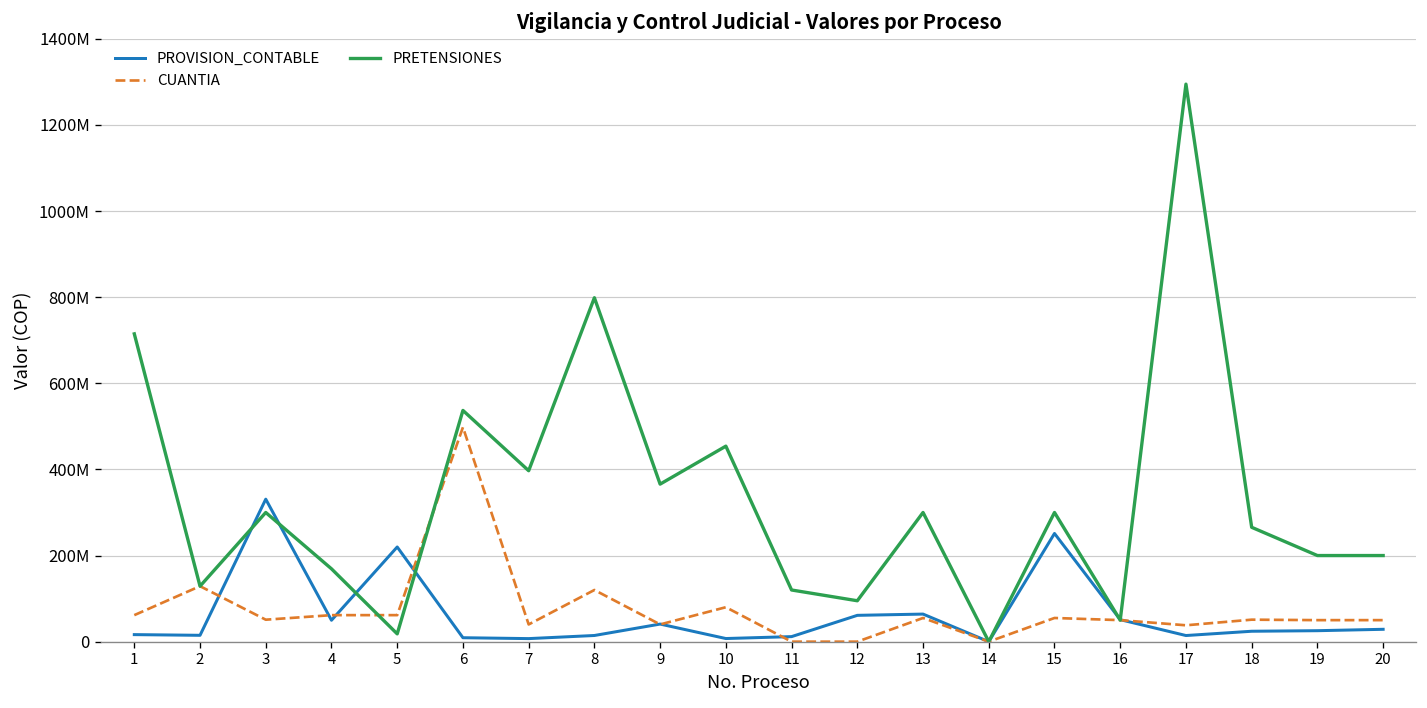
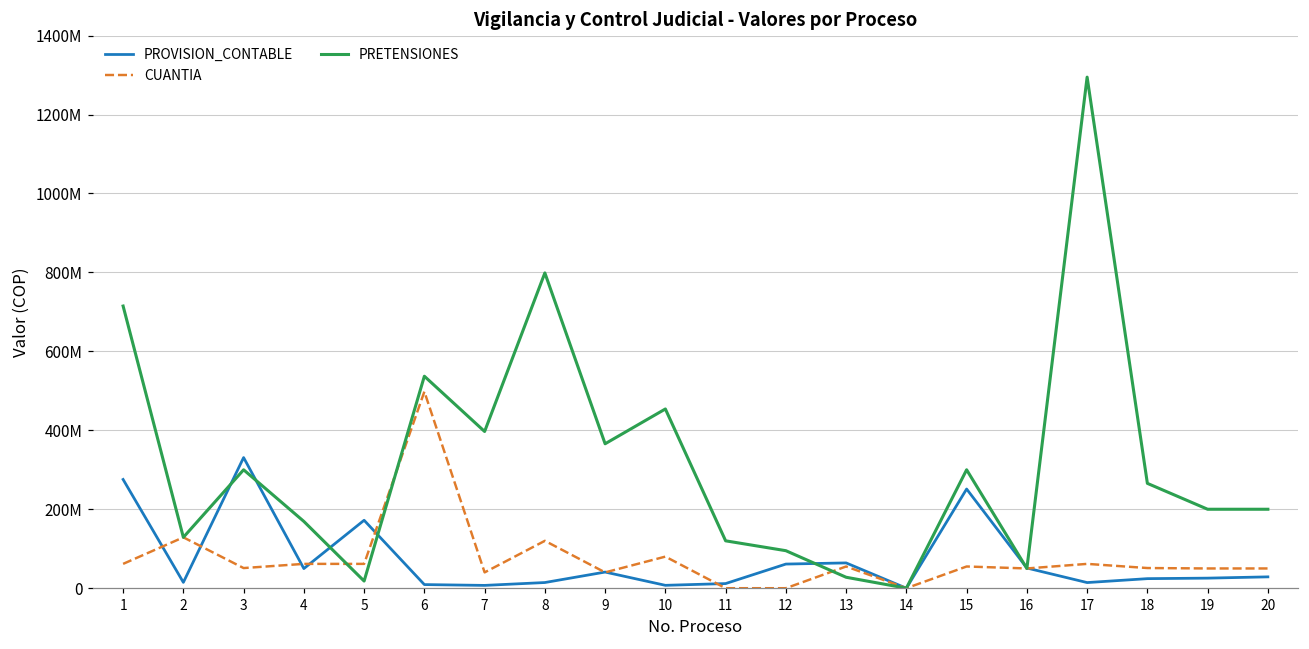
  {
    "PROVISION_CONTABLE": {
-     "1": 20000000,
+     "1": 280000000,
      "2": 10000000,
      "3": 330000000,
      "4": 50000000,
-     "5": 220000000,
+     "5": 170000000,
      "6": 10000000,
      "7": 10000000,
      "8": 10000000,
      "10": 10000000,
      "11": 10000000,
      "12": 60000000,
      "13": 60000000,
      "15": 250000000,
      "17": 10000000,
      "18": 20000000,
      "19": 30000000,
      "20": 30000000
    },
    "CUANTIA": {
      "1": 60000000,
      "3": 50000000,
      "4": 60000000,
      "5": 60000000,
      "6": 500000000,
      "7": 40000000,
      "8": 120000000,
      "10": 80000000,
      "11": 0,
      "12": 0,
      "13": 50000000,
      "15": 50000000,
-     "17": 40000000,
+     "17": 60000000,
      "18": 50000000,
      "19": 50000000,
      "20": 50000000
    },
    "PRETENSIONES": {
      "1": 710000000,
      "3": 300000000,
      "4": 170000000,
      "5": 20000000,
      "6": 540000000,
      "7": 400000000,
      "8": 800000000,
      "9": 370000000,
      "10": 450000000,
      "11": 120000000,
      "12": 100000000,
-     "13": 300000000,
+     "13": 30000000,
      "15": 300000000,
      "17": 1290000000,
      "18": 270000000,
      "19": 200000000,
      "20": 200000000
    }
  }
